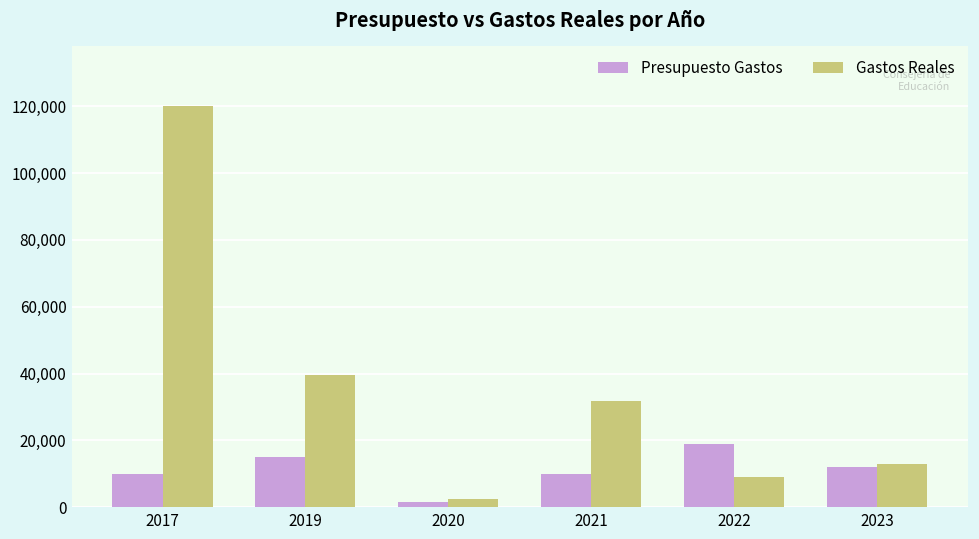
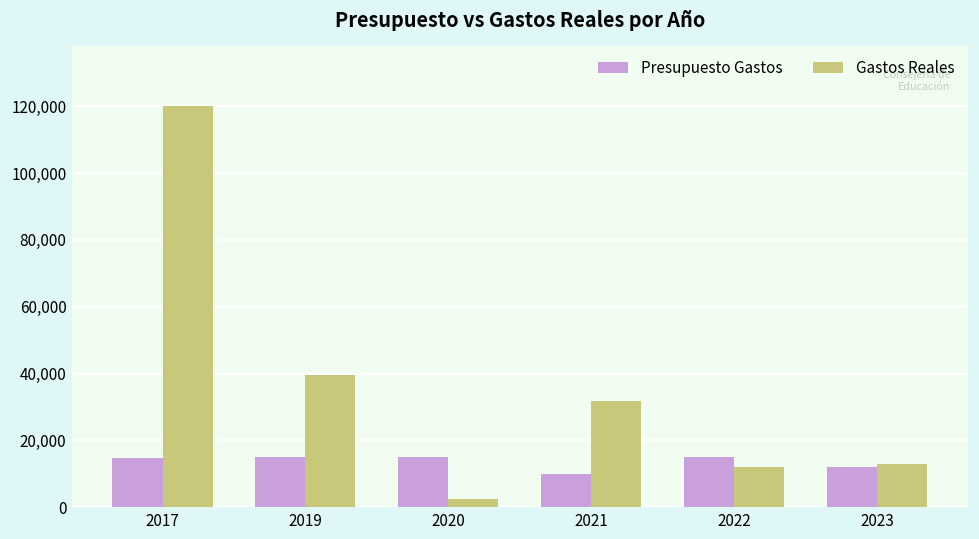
  {
    "Presupuesto Gastos": {
-     "2017": "10,000",
+     "2017": "15,000",
      "2019": "15,000",
-     "2020": "2,000",
+     "2020": "15,000",
      "2021": "10,000",
-     "2022": "19,000",
+     "2022": "15,000",
      "2023": "12,000"
    },
    "Gastos Reales": {
      "2017": "120,000",
      "2019": "39,000",
      "2020": "2,000",
      "2021": "32,000",
-     "2022": "9,000",
+     "2022": "12,000",
      "2023": "13,000"
    }
  }
